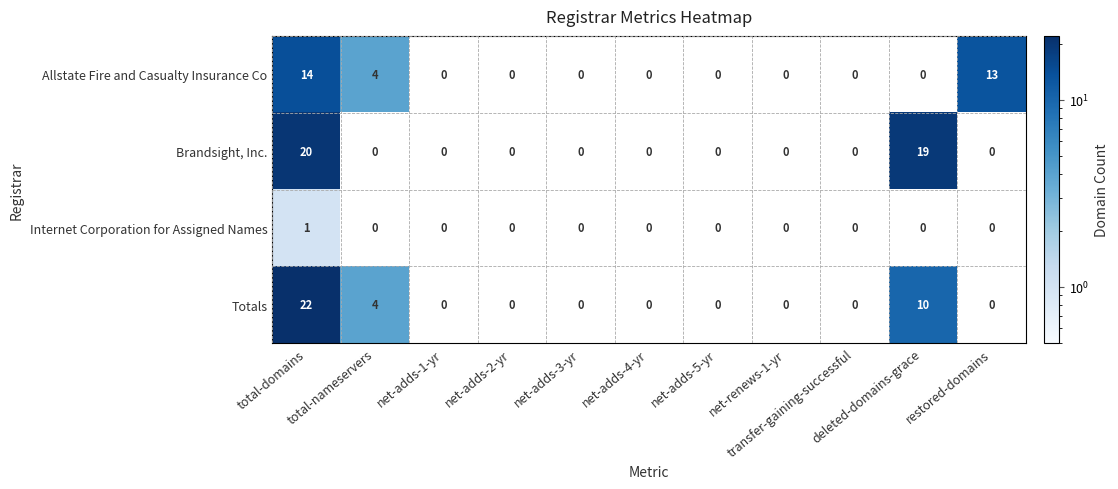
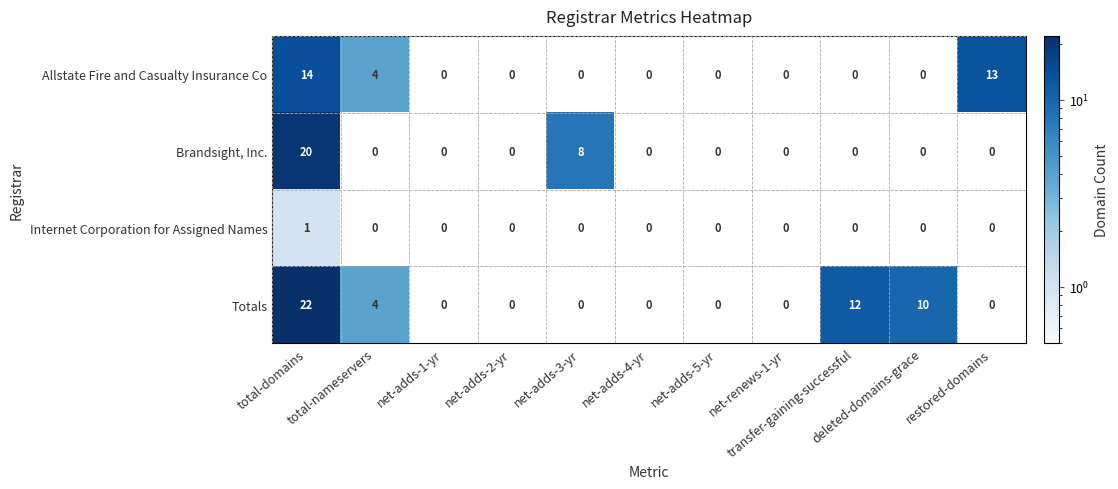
  {
    "Allstate Fire and Casualty Insurance Co": {
      "total-domains": 14,
      "total-nameservers": 4,
      "net-adds-1-yr": 0,
      "net-adds-2-yr": 0,
      "net-adds-3-yr": 0,
      "net-adds-4-yr": 0,
      "net-adds-5-yr": 0,
      "net-renews-1-yr": 0,
      "transfer-gaining-successful": 0,
      "deleted-domains-grace": 0,
      "restored-domains": 13
    },
    "Brandsight, Inc.": {
      "total-domains": 20,
      "total-nameservers": 0,
      "net-adds-1-yr": 0,
      "net-adds-2-yr": 0,
-     "net-adds-3-yr": 0,
+     "net-adds-3-yr": 8,
      "net-adds-4-yr": 0,
      "net-adds-5-yr": 0,
      "net-renews-1-yr": 0,
      "transfer-gaining-successful": 0,
-     "deleted-domains-grace": 19,
+     "deleted-domains-grace": 0,
      "restored-domains": 0
    },
    "Internet Corporation for Assigned Names": {
      "total-domains": 1,
      "total-nameservers": 0,
      "net-adds-1-yr": 0,
      "net-adds-2-yr": 0,
      "net-adds-3-yr": 0,
      "net-adds-4-yr": 0,
      "net-adds-5-yr": 0,
      "net-renews-1-yr": 0,
      "transfer-gaining-successful": 0,
      "deleted-domains-grace": 0,
      "restored-domains": 0
    },
    "Totals": {
      "total-domains": 22,
      "total-nameservers": 4,
      "net-adds-1-yr": 0,
      "net-adds-2-yr": 0,
      "net-adds-3-yr": 0,
      "net-adds-4-yr": 0,
      "net-adds-5-yr": 0,
      "net-renews-1-yr": 0,
-     "transfer-gaining-successful": 0,
+     "transfer-gaining-successful": 12,
      "deleted-domains-grace": 10,
      "restored-domains": 0
    }
  }
